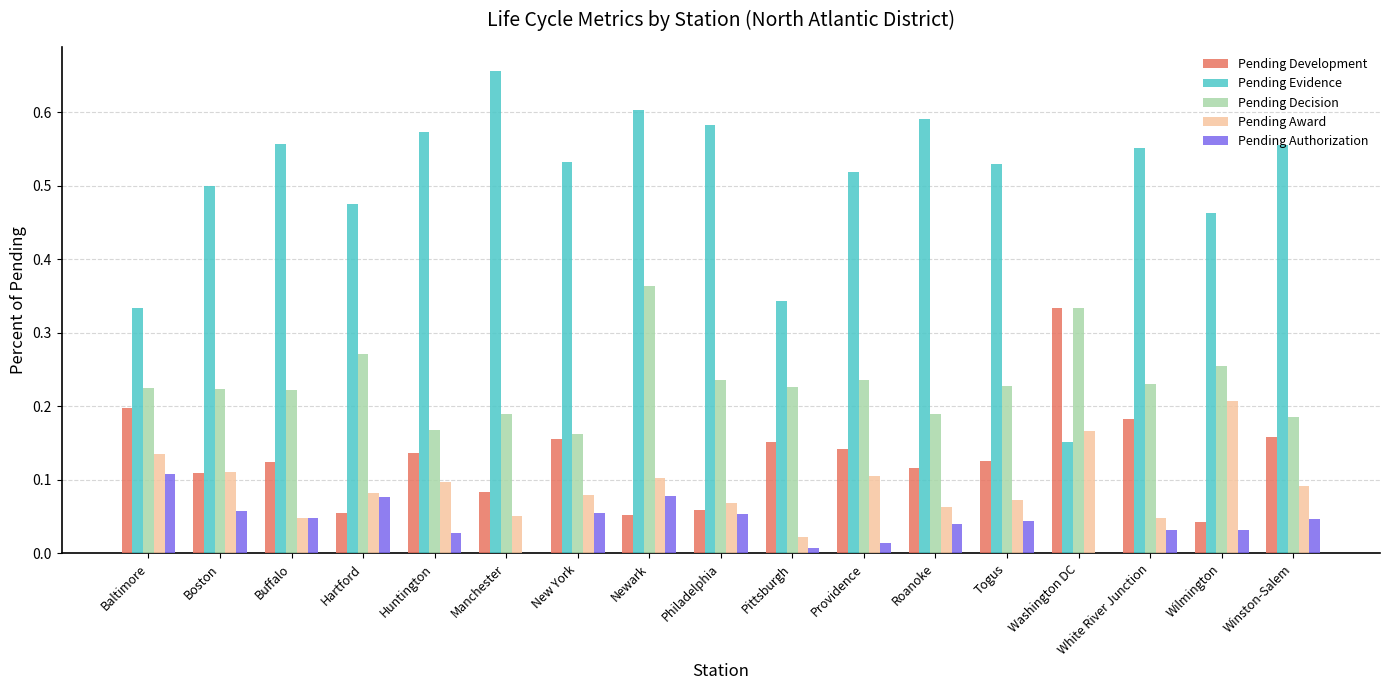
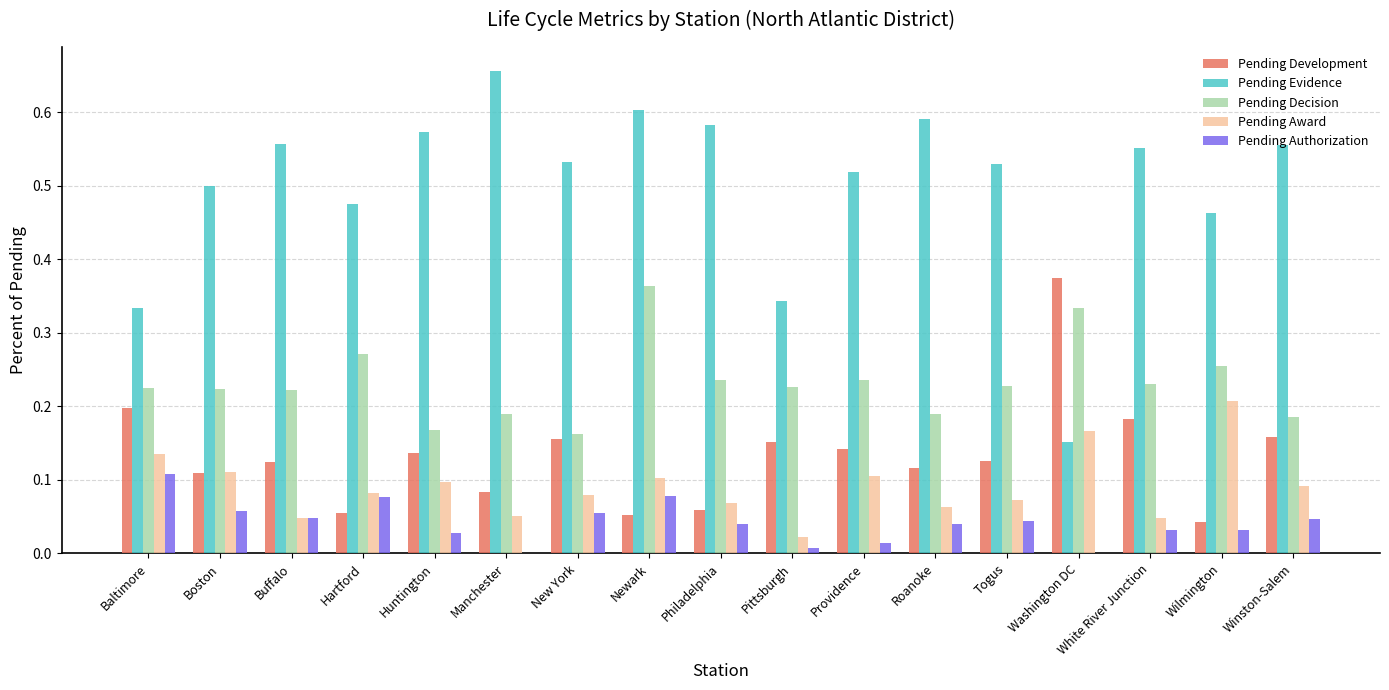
  {
    "Pending Development": {
      "Baltimore": 0.20,
      "Boston": 0.11,
      "Buffalo": 0.12,
      "Hartford": 0.06,
      "Huntington": 0.14,
      "Manchester": 0.08,
      "New York": 0.16,
      "Newark": 0.05,
      "Philadelphia": 0.06,
      "Pittsburgh": 0.15,
      "Providence": 0.14,
      "Roanoke": 0.12,
      "Togus": 0.13,
-     "Washington DC": 0.33,
+     "Washington DC": 0.38,
      "White River Junction": 0.18,
      "Wilmington": 0.04,
      "Winston-Salem": 0.16
    },
    "Pending Evidence": {
      "Baltimore": 0.33,
      "Boston": 0.50,
      "Buffalo": 0.56,
      "Hartford": 0.48,
      "Huntington": 0.57,
      "Manchester": 0.66,
      "New York": 0.53,
      "Newark": 0.60,
      "Philadelphia": 0.58,
      "Pittsburgh": 0.34,
      "Providence": 0.52,
      "Roanoke": 0.59,
      "Togus": 0.53,
      "Washington DC": 0.15,
      "White River Junction": 0.55,
      "Wilmington": 0.46,
      "Winston-Salem": 0.55
    },
    "Pending Decision": {
      "Baltimore": 0.23,
      "Boston": 0.22,
      "Buffalo": 0.22,
      "Hartford": 0.27,
      "Huntington": 0.17,
      "Manchester": 0.19,
      "New York": 0.16,
      "Newark": 0.36,
      "Philadelphia": 0.24,
      "Pittsburgh": 0.23,
      "Providence": 0.24,
      "Roanoke": 0.19,
      "Togus": 0.23,
      "Washington DC": 0.33,
      "White River Junction": 0.23,
      "Wilmington": 0.26,
      "Winston-Salem": 0.19
    },
    "Pending Award": {
      "Baltimore": 0.14,
      "Boston": 0.11,
      "Buffalo": 0.05,
      "Hartford": 0.08,
      "Huntington": 0.10,
      "Manchester": 0.05,
      "New York": 0.08,
      "Newark": 0.10,
      "Philadelphia": 0.07,
      "Pittsburgh": 0.02,
      "Providence": 0.11,
      "Roanoke": 0.06,
      "Togus": 0.07,
      "Washington DC": 0.17,
      "White River Junction": 0.05,
      "Wilmington": 0.21,
      "Winston-Salem": 0.09
    },
    "Pending Authorization": {
      "Baltimore": 0.11,
      "Boston": 0.06,
      "Buffalo": 0.05,
      "Hartford": 0.08,
      "Huntington": 0.03,
      "Manchester": 0.00,
      "New York": 0.06,
      "Newark": 0.08,
-     "Philadelphia": 0.05,
+     "Philadelphia": 0.04,
      "Pittsburgh": 0.01,
      "Providence": 0.01,
      "Roanoke": 0.04,
      "Togus": 0.04,
      "Washington DC": 0.00,
      "White River Junction": 0.03,
      "Wilmington": 0.03,
      "Winston-Salem": 0.05
    }
  }
